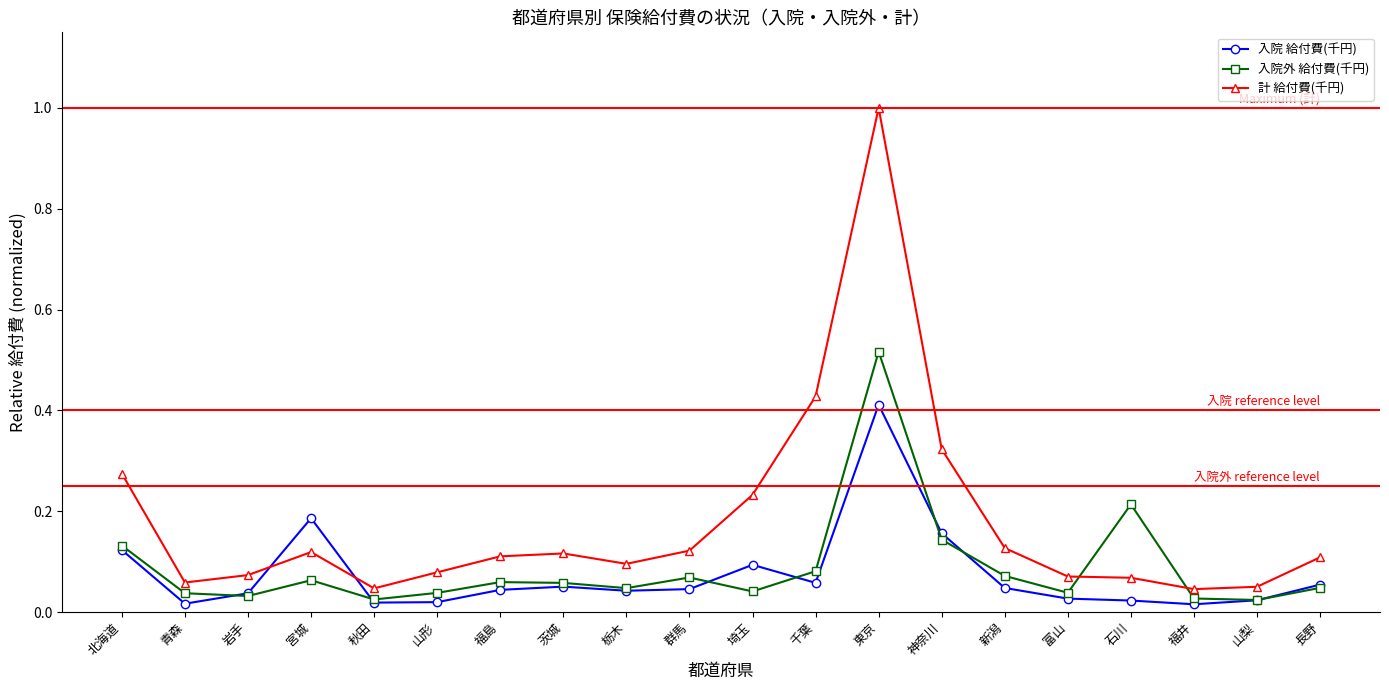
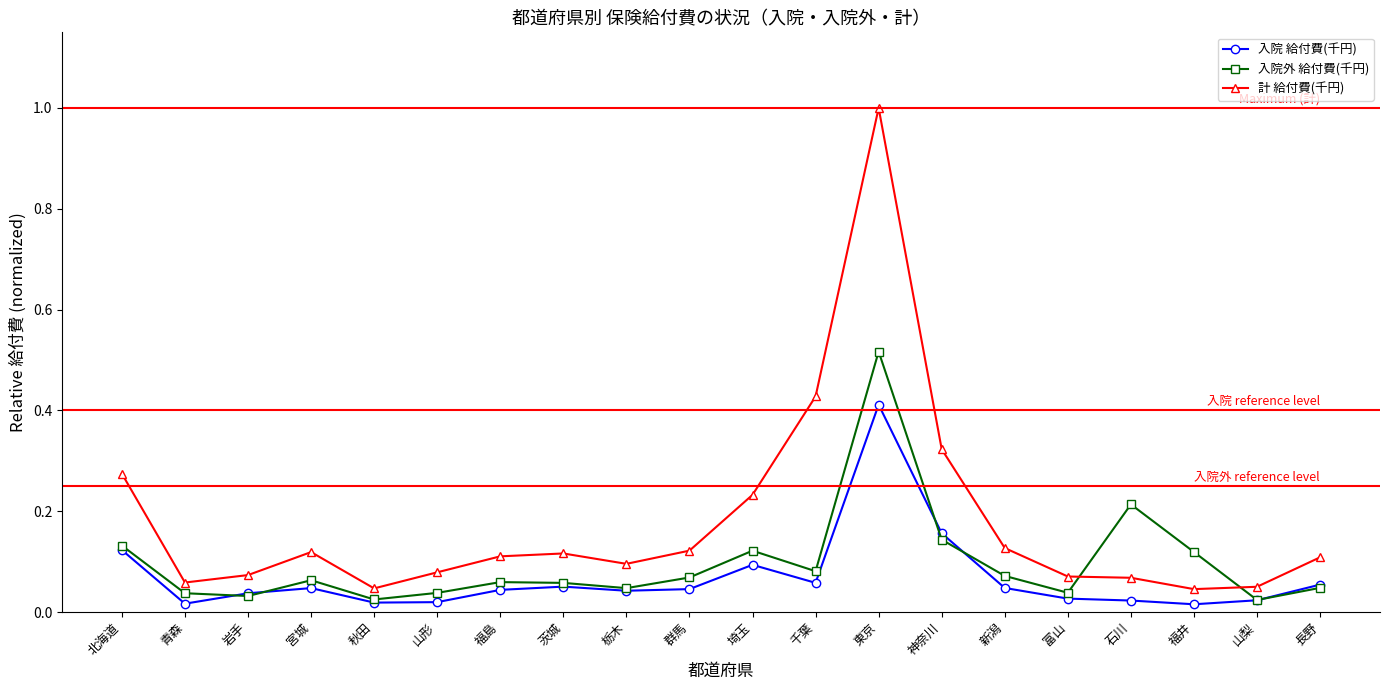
  {
    "入院 給付費(千円)": {
      "北海道": 0.12,
      "青森": 0.02,
      "岩手": 0.04,
-     "宮城": 0.19,
+     "宮城": 0.05,
      "秋田": 0.02,
      "山形": 0.02,
      "福島": 0.04,
      "茨城": 0.05,
      "栃木": 0.04,
      "群馬": 0.05,
      "埼玉": 0.09,
      "千葉": 0.06,
      "東京": 0.41,
      "神奈川": 0.16,
      "新潟": 0.05,
      "富山": 0.03,
      "石川": 0.02,
      "福井": 0.02,
      "長野": 0.05
    },
    "入院外 給付費(千円)": {
      "北海道": 0.13,
      "青森": 0.04,
      "岩手": 0.03,
      "宮城": 0.06,
      "秋田": 0.02,
      "山形": 0.04,
      "福島": 0.06,
      "茨城": 0.06,
      "栃木": 0.05,
      "群馬": 0.07,
-     "埼玉": 0.04,
+     "埼玉": 0.12,
      "千葉": 0.08,
      "東京": 0.52,
      "神奈川": 0.14,
      "新潟": 0.07,
      "富山": 0.04,
      "石川": 0.21,
-     "福井": 0.03,
+     "福井": 0.12,
      "長野": 0.05
    },
    "計 給付費(千円)": {
      "北海道": 0.27,
      "青森": 0.06,
      "岩手": 0.07,
      "宮城": 0.12,
      "秋田": 0.05,
      "山形": 0.08,
      "福島": 0.11,
      "茨城": 0.12,
      "栃木": 0.10,
      "群馬": 0.12,
      "埼玉": 0.23,
      "千葉": 0.43,
      "東京": 1.00,
      "神奈川": 0.32,
      "新潟": 0.13,
      "富山": 0.07,
      "石川": 0.07,
      "福井": 0.05,
      "山梨": 0.05,
      "長野": 0.11
    }
  }
